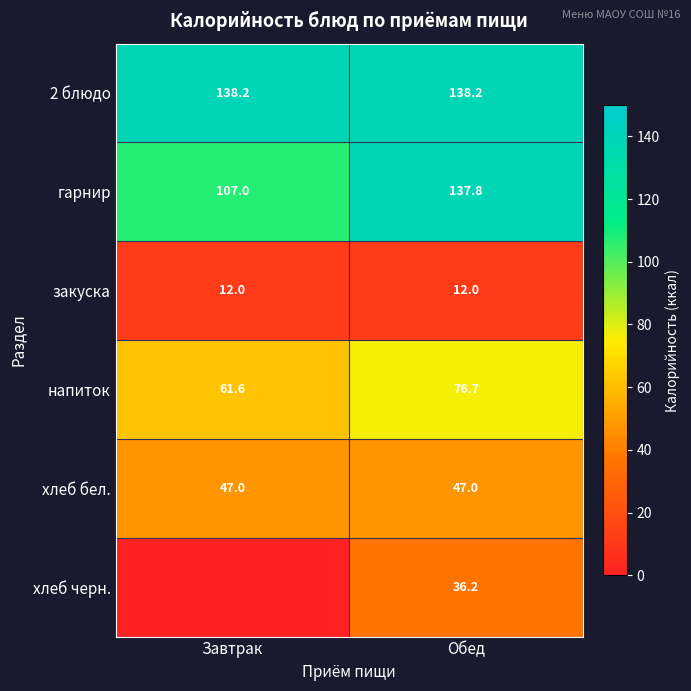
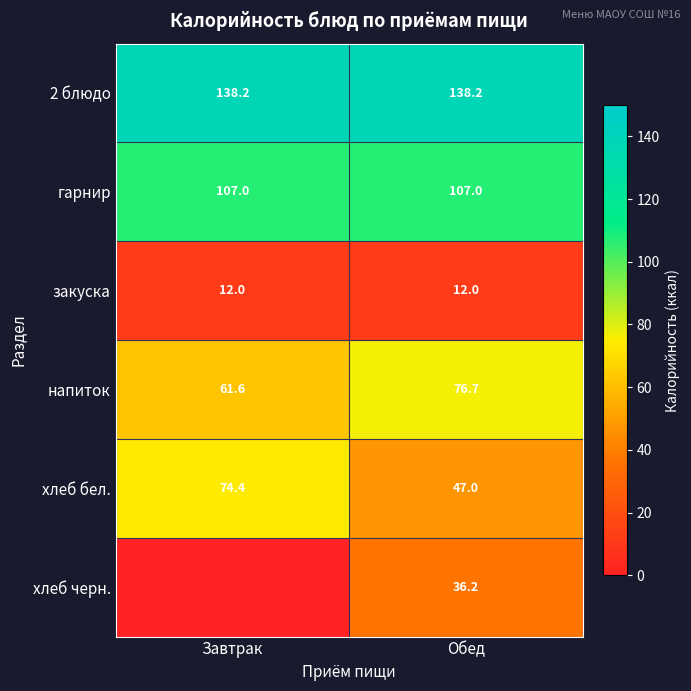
  {
    "2 блюдо": {
      "Завтрак": 138.2,
      "Обед": 138.2
    },
    "гарнир": {
      "Завтрак": 107.0,
-     "Обед": 137.8
+     "Обед": 107.0
    },
    "закуска": {
      "Завтрак": 12.0,
      "Обед": 12.0
    },
    "напиток": {
      "Завтрак": 61.6,
      "Обед": 76.7
    },
    "хлеб бел.": {
-     "Завтрак": 47.0,
+     "Завтрак": 74.4,
      "Обед": 47.0
    },
    "хлеб черн.": {
      "Обед": 36.2
    }
  }
